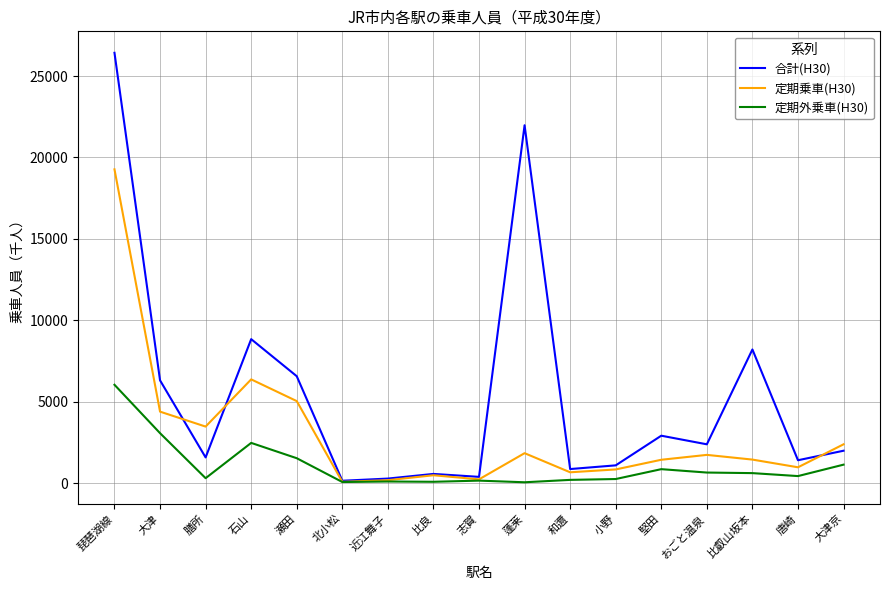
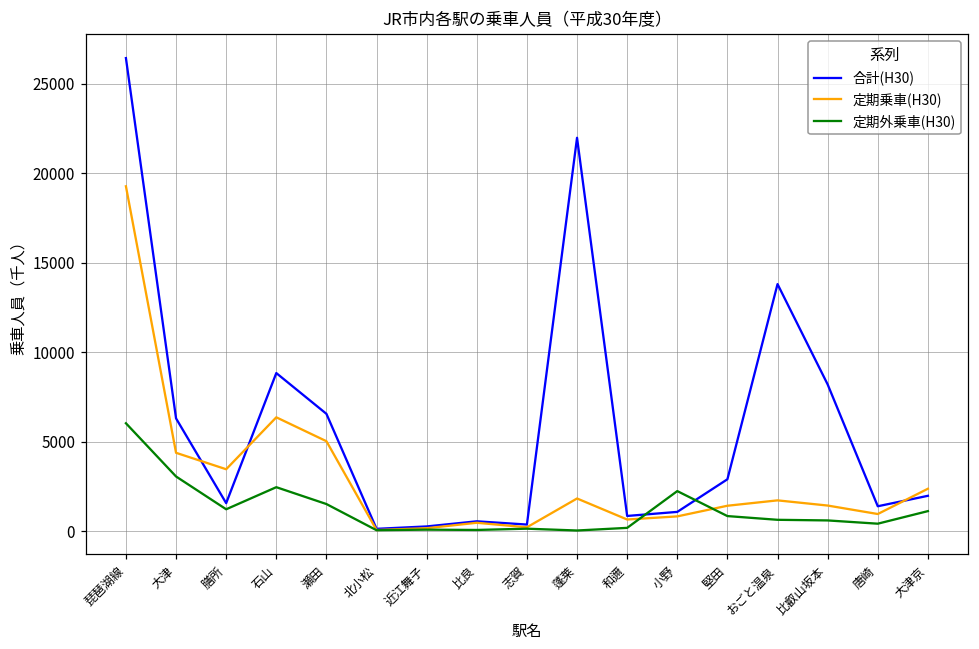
  {
    "合計(H30)": {
      "琵琶湖線": 26400,
      "大津": 6300,
      "膳所": 1600,
      "石山": 8800,
      "瀬田": 6600,
      "蓬莱": 22000,
      "和邇": 900,
      "小野": 1100,
      "堅田": 2900,
-     "おごと温泉": 2400,
+     "おごと温泉": 13800,
      "比叡山坂本": 8200,
      "唐崎": 1400,
      "大津京": 2000
    },
    "定期乗車(H30)": {
      "琵琶湖線": 19300,
      "大津": 4400,
      "膳所": 3500,
      "石山": 6400,
      "瀬田": 5000,
      "蓬莱": 1800,
      "和邇": 700,
      "小野": 800,
      "堅田": 1400,
      "おごと温泉": 1700,
      "比叡山坂本": 1400,
      "唐崎": 1000,
      "大津京": 2400
    },
    "定期外乗車(H30)": {
      "琵琶湖線": 6000,
      "大津": 3100,
-     "膳所": 300,
+     "膳所": 1200,
      "石山": 2500,
      "瀬田": 1500,
      "比良": 100,
      "蓬莱": 100,
      "和邇": 200,
-     "小野": 300,
+     "小野": 2300,
      "堅田": 900,
      "おごと温泉": 600,
      "比叡山坂本": 600,
      "唐崎": 400,
      "大津京": 1100
    }
  }
